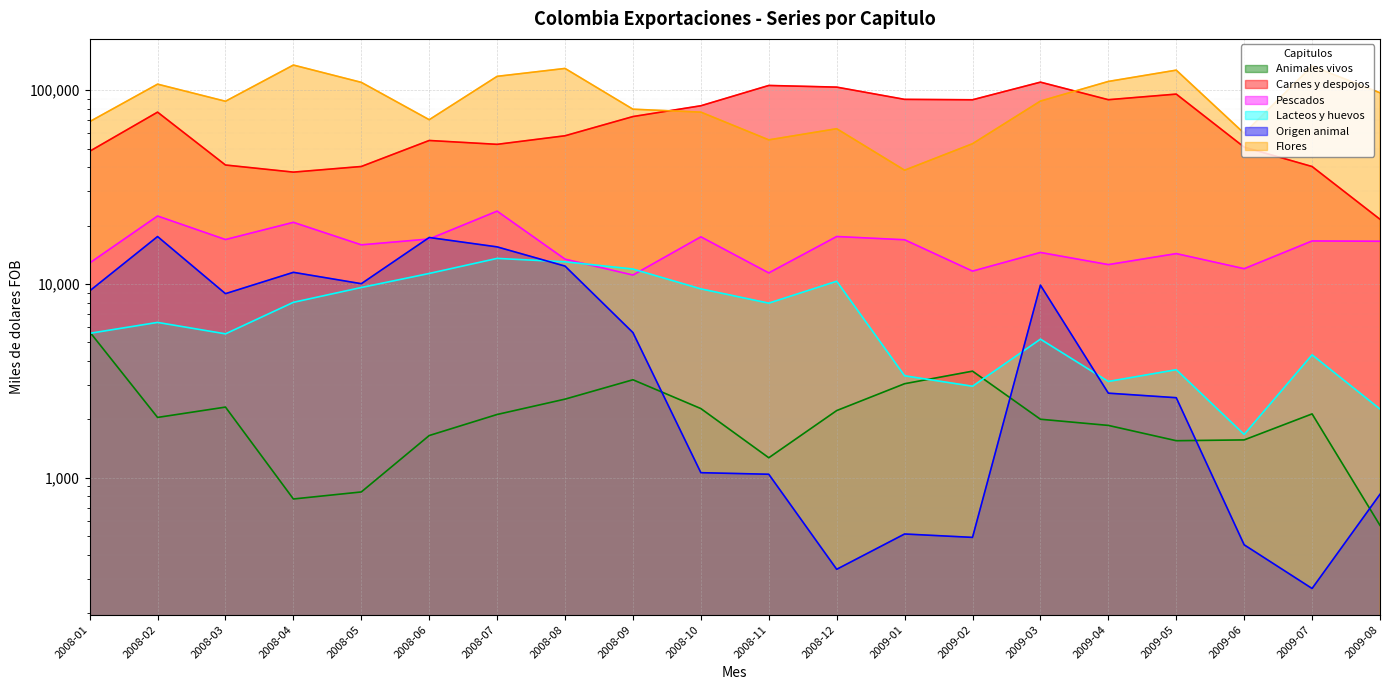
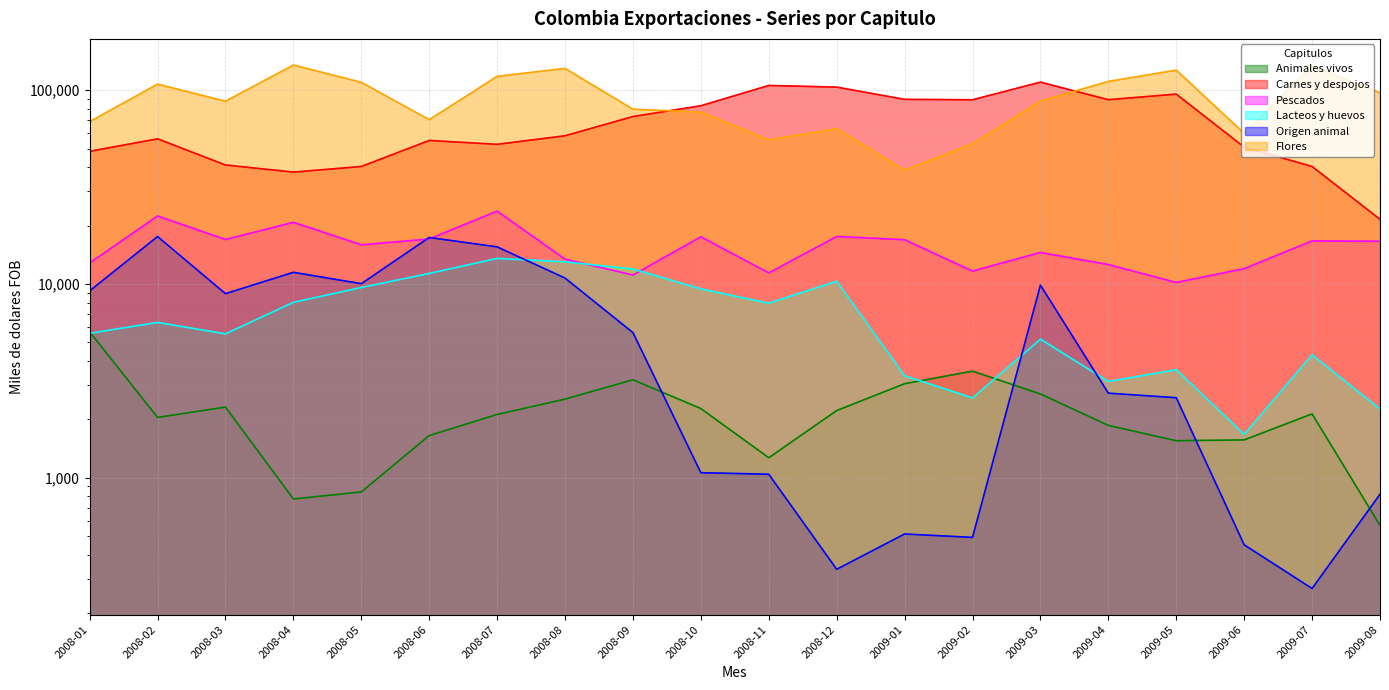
  {
    "Animales vivos": {
      "2008-02": "2,000",
      "2008-03": "2,300",
      "2008-04": "780",
      "2008-05": "800",
      "2008-06": "1,600",
      "2008-07": "2,100",
      "2008-08": "2,500",
      "2008-09": "3,200",
      "2008-10": "2,300",
      "2008-11": "1,300",
      "2008-12": "2,200",
      "2009-01": "3,100",
      "2009-02": "3,500",
-     "2009-03": "2,000",
+     "2009-03": "2,700",
      "2009-04": "1,900",
      "2009-05": "1,600",
      "2009-06": "1,600",
      "2009-07": "2,100",
      "2009-08": "570"
    },
    "Carnes y despojos": {
      "2008-01": "48,000",
-     "2008-02": "77,000",
+     "2008-02": "56,000",
      "2008-03": "41,000",
      "2008-04": "38,000",
      "2008-05": "40,000",
      "2008-06": "55,000",
      "2008-07": "53,000",
      "2008-08": "58,000",
      "2008-09": "73,000",
      "2008-10": "83,000",
      "2008-11": "110,000",
      "2008-12": "100,000",
      "2009-01": "90,000",
      "2009-02": "90,000",
      "2009-03": "110,000",
      "2009-04": "90,000",
      "2009-05": "100,000",
      "2009-07": "40,000",
      "2009-08": "22,000"
    },
    "Pescados": {
      "2008-01": "13,000",
      "2008-02": "22,000",
      "2008-03": "17,000",
      "2008-04": "21,000",
      "2008-05": "16,000",
      "2008-07": "24,000",
      "2008-08": "13,000",
      "2008-09": "11,000",
      "2008-10": "17,000",
      "2008-11": "11,000",
      "2008-12": "18,000",
      "2009-01": "17,000",
      "2009-02": "12,000",
      "2009-03": "15,000",
      "2009-04": "13,000",
-     "2009-05": "14,000",
+     "2009-05": "10,000",
      "2009-06": "12,000",
      "2009-07": "17,000",
      "2009-08": "17,000"
    },
    "Lacteos y huevos": {
      "2008-02": "6,300",
      "2008-03": "5,500",
      "2008-04": "8,000",
      "2008-05": "10,000",
      "2008-06": "11,000",
      "2008-07": "14,000",
      "2008-08": "13,000",
      "2008-09": "12,000",
      "2008-10": "9,000",
      "2008-11": "8,000",
      "2008-12": "10,000",
      "2009-01": "3,400",
-     "2009-02": "3,000",
+     "2009-02": "2,600",
      "2009-03": "5,200",
      "2009-04": "3,100",
      "2009-05": "3,600",
      "2009-06": "1,700",
      "2009-07": "4,300",
      "2009-08": "2,300"
    },
    "Origen animal": {
      "2008-01": "9,000",
      "2008-02": "18,000",
      "2008-03": "9,000",
      "2008-04": "11,000",
      "2008-05": "10,000",
      "2008-07": "16,000",
-     "2008-08": "12,000",
+     "2008-08": "11,000",
      "2008-09": "5,600",
      "2008-10": "1,100",
      "2008-11": "1,000",
      "2008-12": "340",
      "2009-01": "510",
      "2009-02": "490",
      "2009-03": "10,000",
      "2009-04": "2,700",
      "2009-05": "2,600",
      "2009-06": "450",
      "2009-07": "270",
      "2009-08": "820"
    },
    "Flores": {
      "2008-01": "69,000",
      "2008-02": "110,000",
      "2008-03": "90,000",
      "2008-04": "130,000",
      "2008-05": "110,000",
      "2008-06": "70,000",
      "2008-07": "120,000",
      "2008-08": "130,000",
      "2008-09": "80,000",
      "2008-10": "77,000",
      "2008-11": "55,000",
      "2008-12": "63,000",
      "2009-01": "39,000",
      "2009-02": "53,000",
      "2009-03": "90,000",
      "2009-04": "110,000",
      "2009-05": "130,000",
      "2009-08": "100,000"
    }
  }
